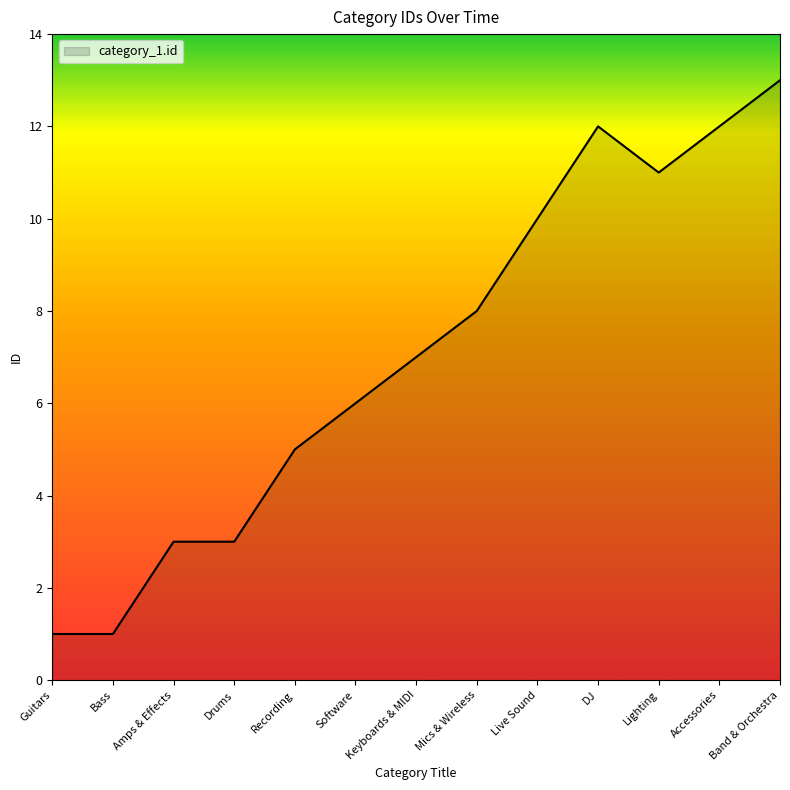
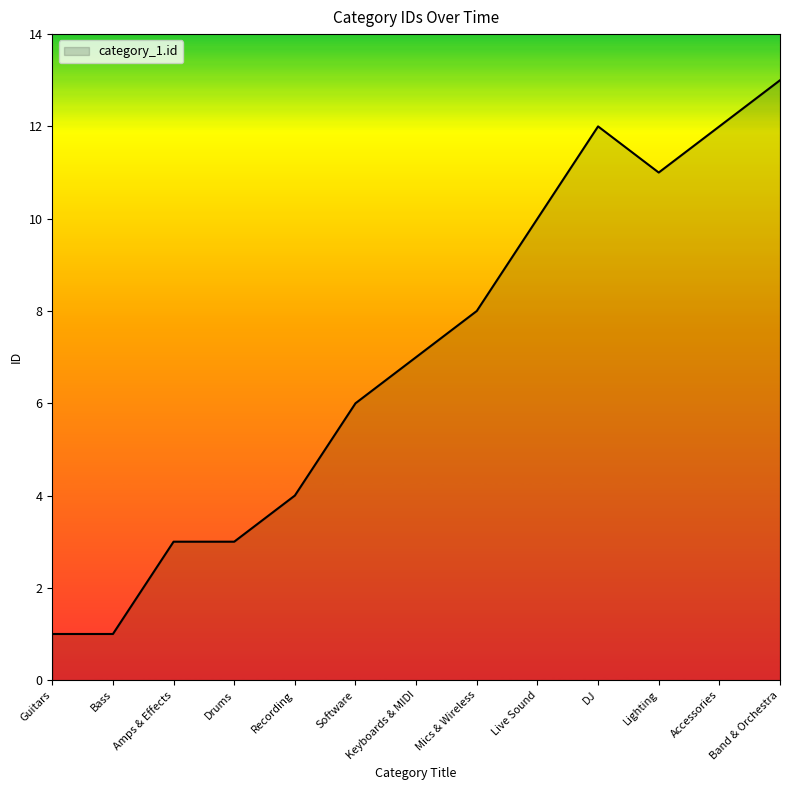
  {
    "Guitars": 1,
    "Bass": 1,
    "Amps & Effects": 3,
    "Drums": 3,
-   "Recording": 5,
+   "Recording": 4,
    "Software": 6,
    "Keyboards & MIDI": 7,
    "Mics & Wireless": 8,
    "Live Sound": 10,
    "DJ": 12,
    "Lighting": 11,
    "Accessories": 12,
    "Band & Orchestra": 13
  }
